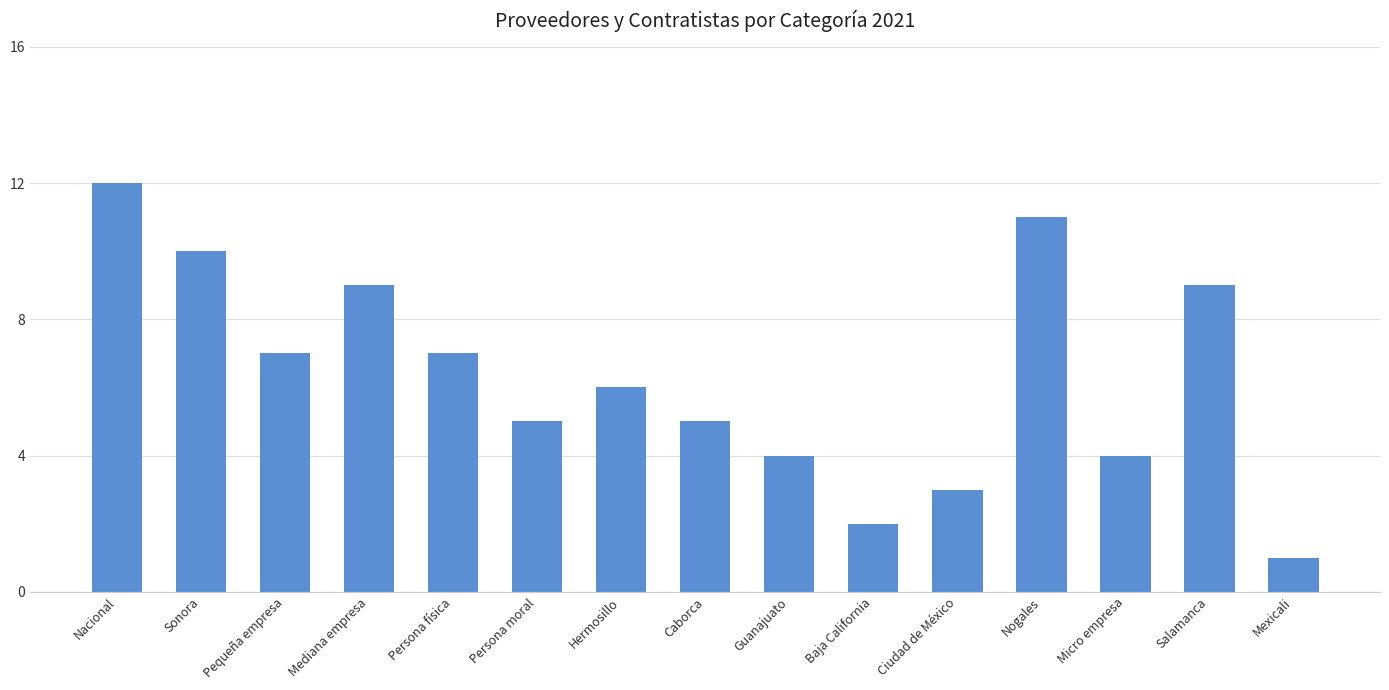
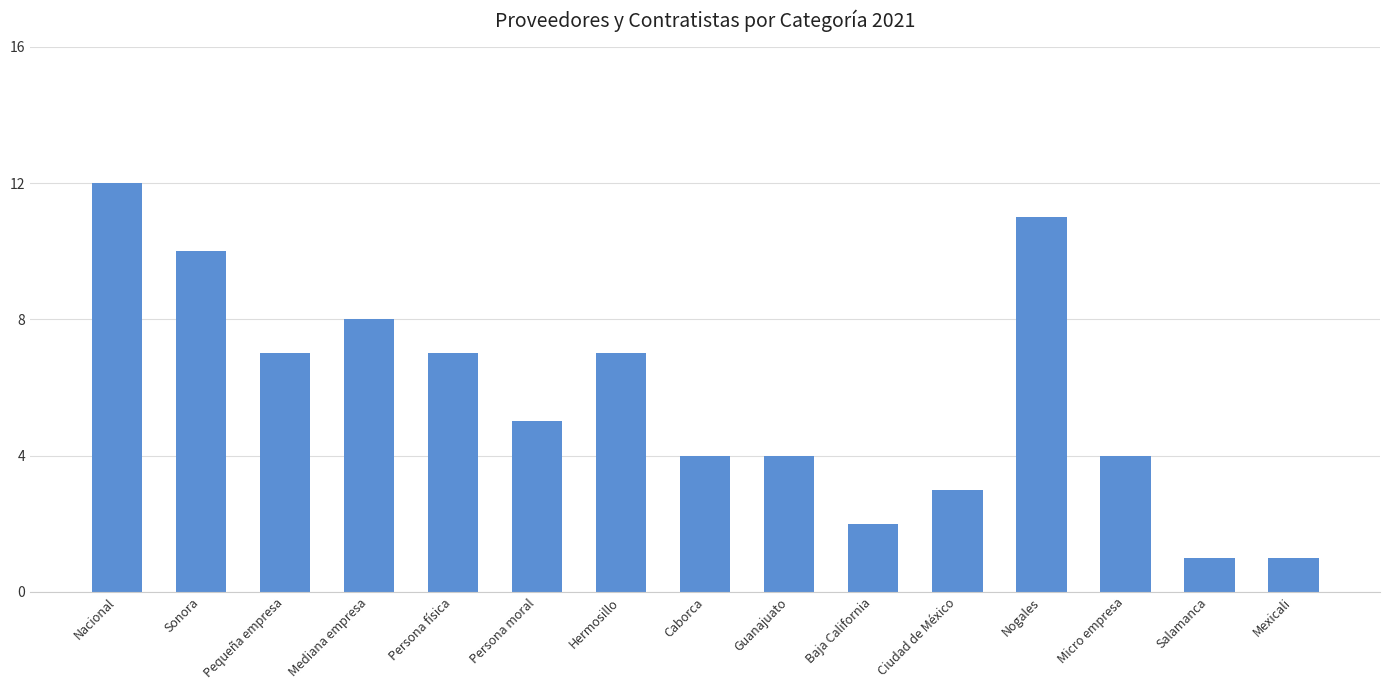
  {
    "Nacional": 12,
    "Sonora": 10,
    "Pequeña empresa": 7,
-   "Mediana empresa": 9,
+   "Mediana empresa": 8,
    "Persona física": 7,
    "Persona moral": 5,
-   "Hermosillo": 6,
-   "Caborca": 5,
+   "Hermosillo": 7,
+   "Caborca": 4,
    "Guanajuato": 4,
    "Baja California": 2,
    "Ciudad de México": 3,
    "Nogales": 11,
    "Micro empresa": 4,
-   "Salamanca": 9,
+   "Salamanca": 1,
    "Mexicali": 1
  }
